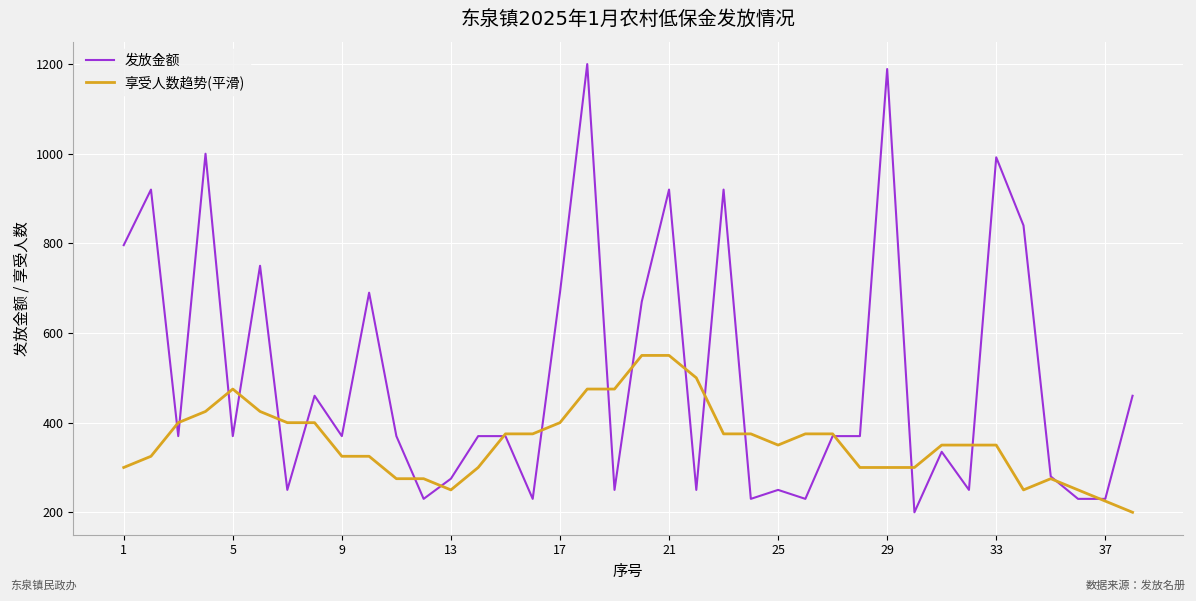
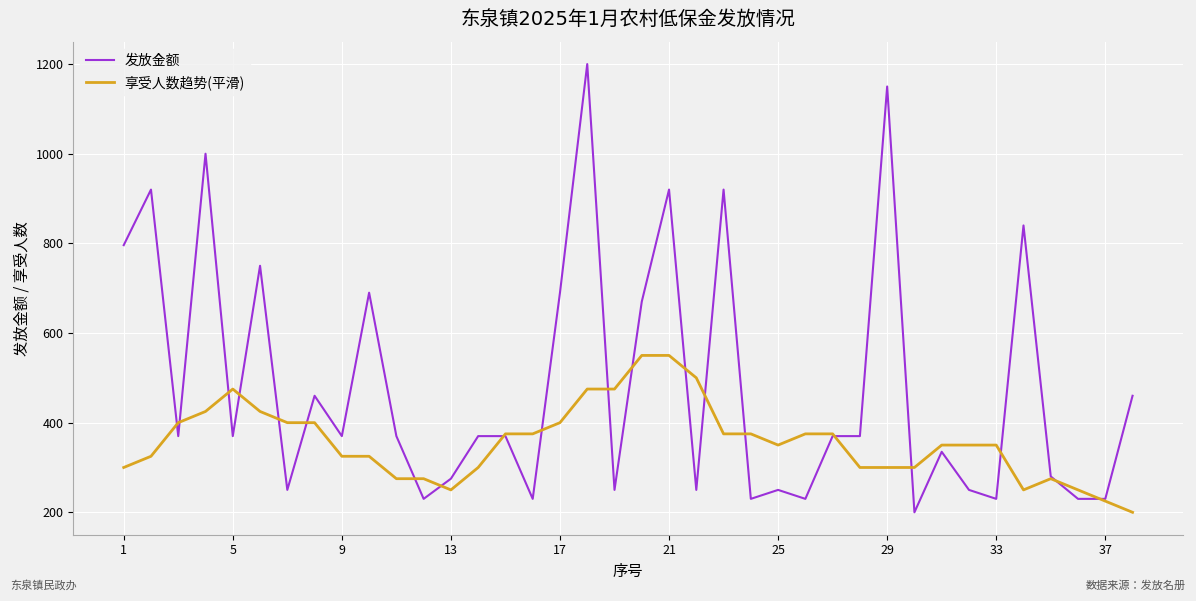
  {
    "发放金额": {
      "1": 800,
      "5": 370,
      "9": 370,
      "13": 280,
      "17": 690,
      "21": 920,
      "25": 250,
-     "29": 1190,
-     "33": 990
+     "29": 1150,
+     "33": 230
    },
    "享受人数趋势(平滑)": {
      "1": 300,
      "5": 470,
      "9": 320,
      "13": 250,
      "17": 400,
      "21": 550,
      "25": 350,
      "29": 300,
      "33": 350
    }
  }
